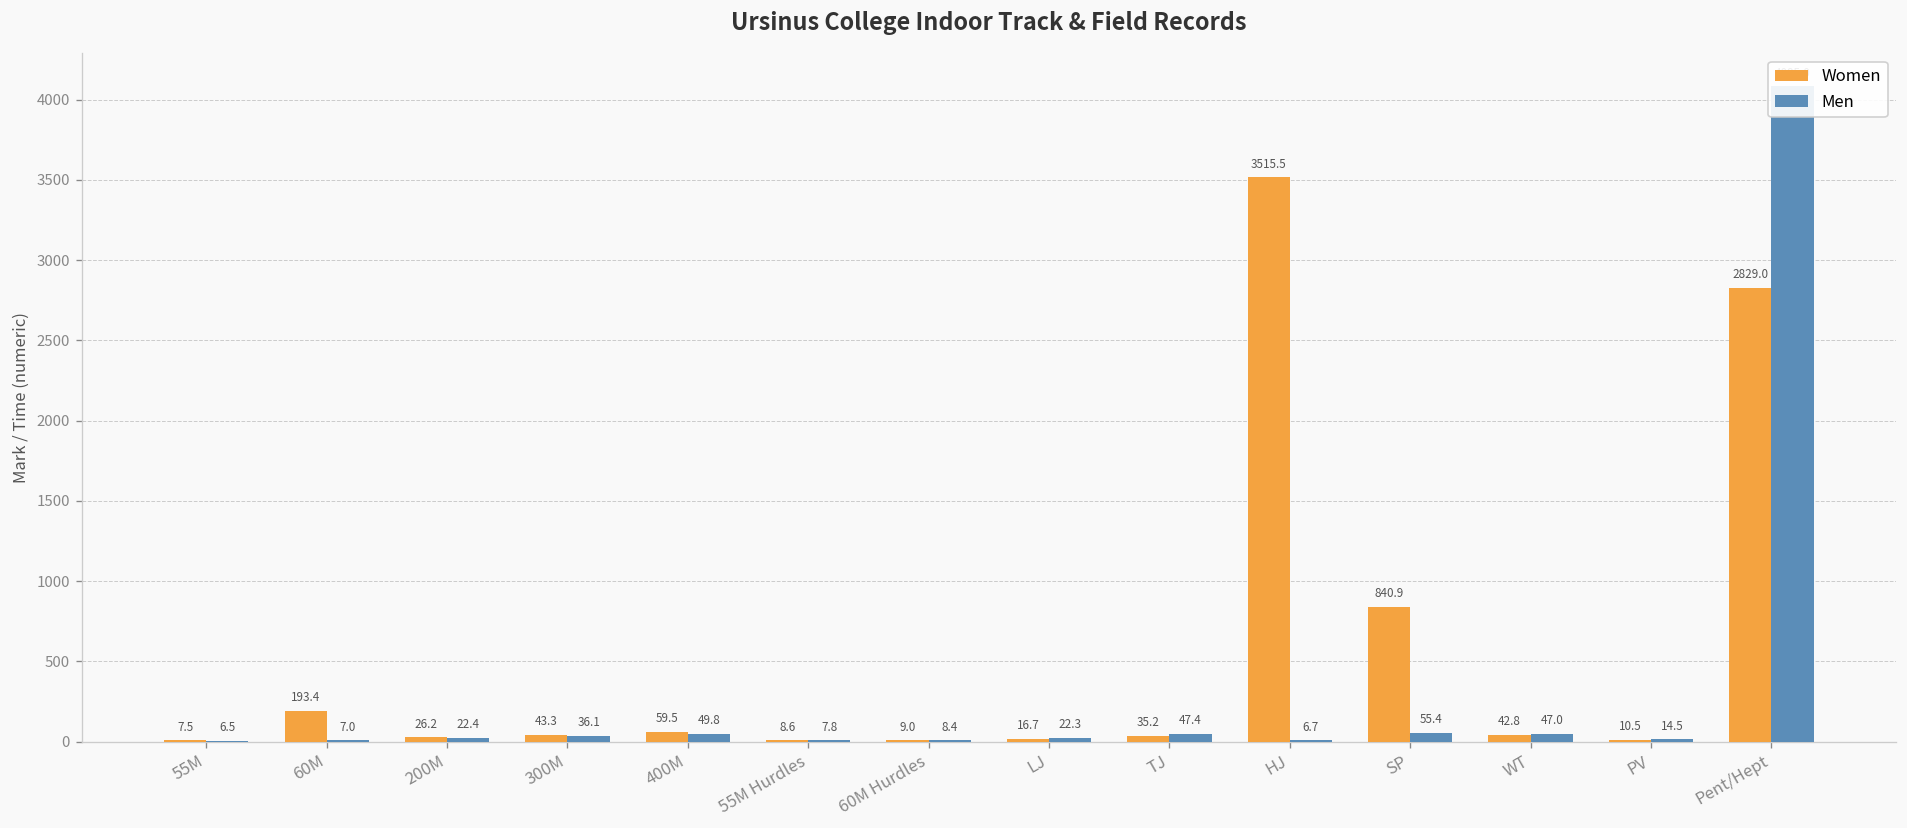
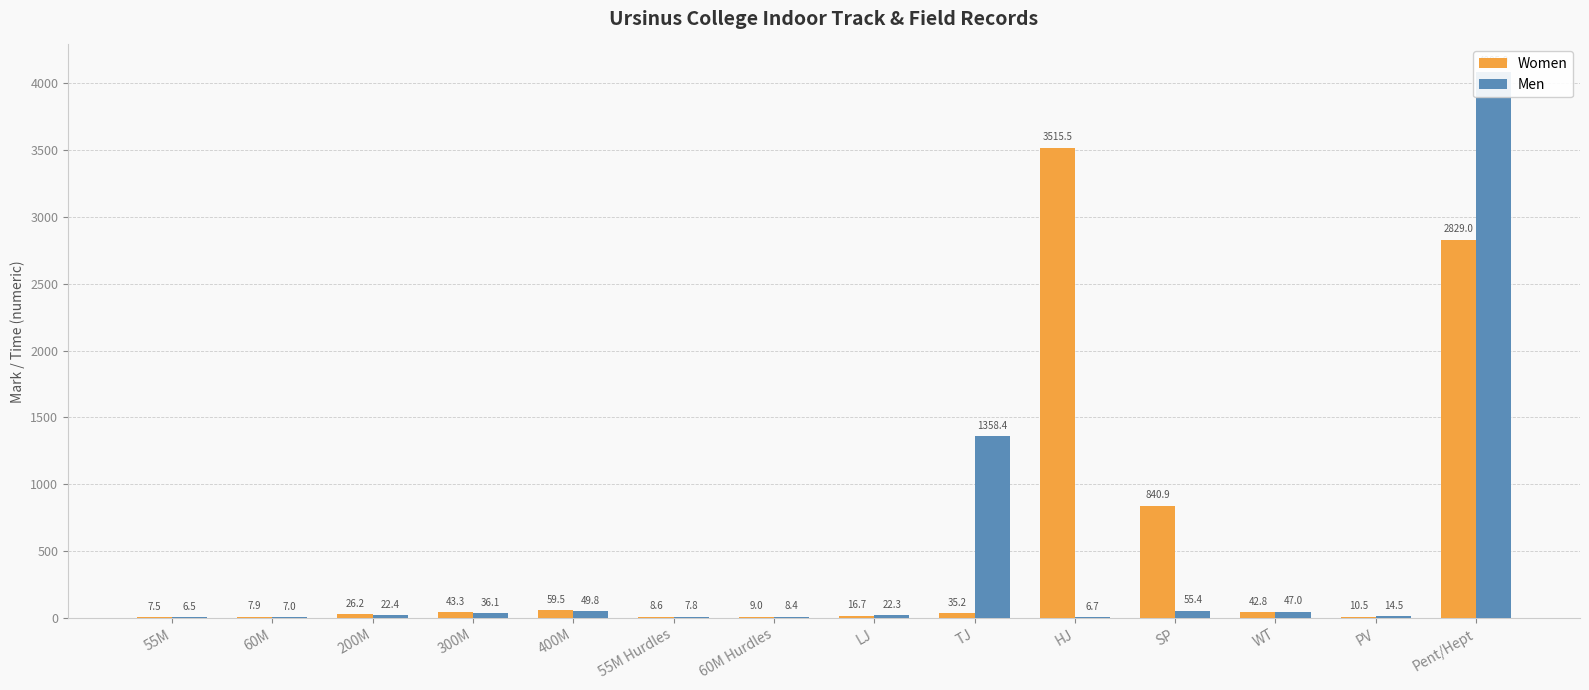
  {
    "Women": {
      "55M": 7.5,
-     "60M": 193.4,
+     "60M": 7.9,
      "200M": 26.2,
      "300M": 43.3,
      "400M": 59.5,
      "55M Hurdles": 8.6,
      "60M Hurdles": 9.0,
      "LJ": 16.7,
      "TJ": 35.2,
      "HJ": 3515.5,
      "SP": 840.9,
      "WT": 42.8,
      "PV": 10.5,
      "Pent/Hept": 2829.0
    },
    "Men": {
      "55M": 6.5,
      "60M": 7.0,
      "200M": 22.4,
      "300M": 36.1,
      "400M": 49.8,
      "55M Hurdles": 7.8,
      "60M Hurdles": 8.4,
      "LJ": 22.3,
-     "TJ": 47.4,
+     "TJ": 1358.4,
      "HJ": 6.7,
      "SP": 55.4,
      "WT": 47.0,
      "PV": 14.5
    }
  }
